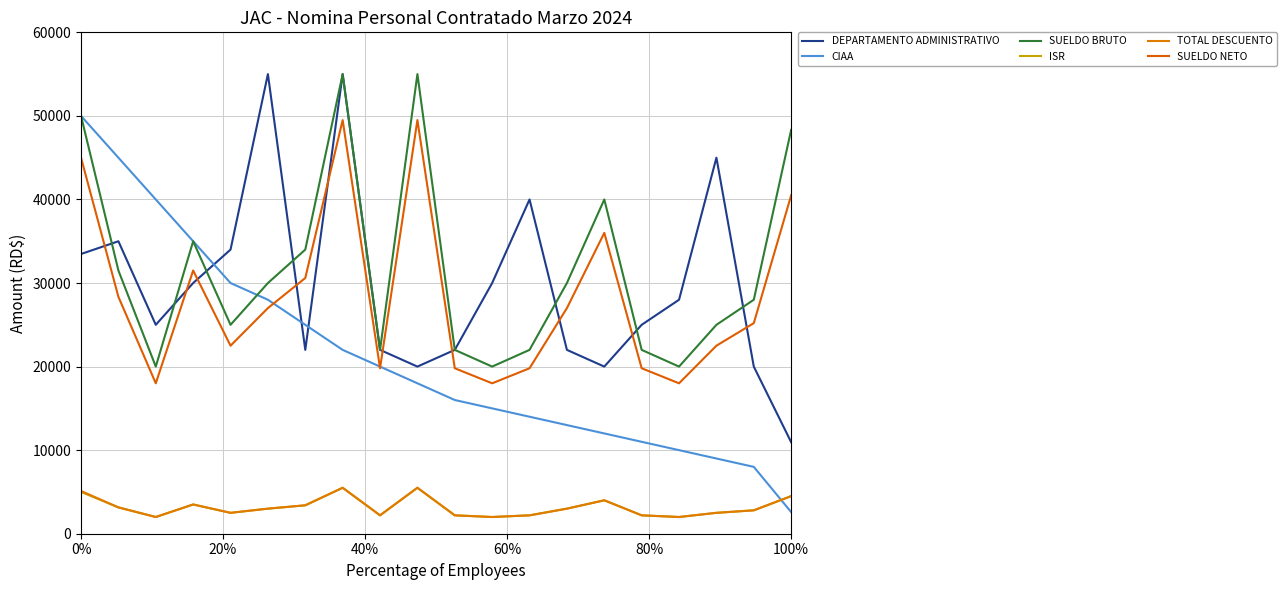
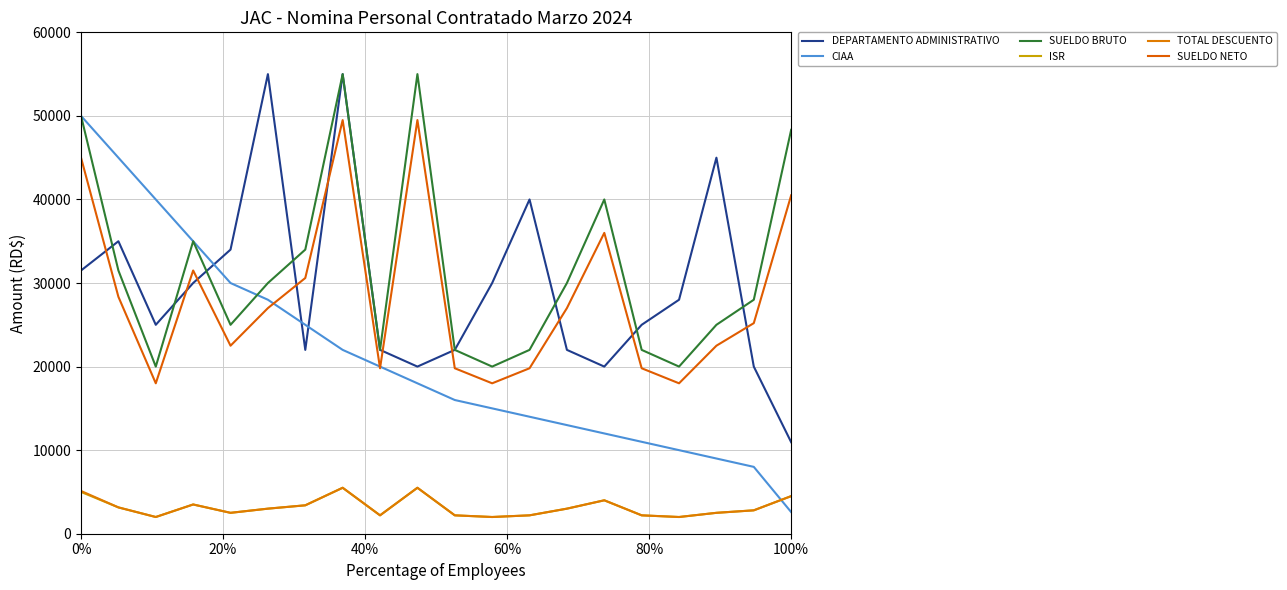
  {
    "DEPARTAMENTO ADMINISTRATIVO": {
-     "0%": 33000,
+     "0%": 32000,
      "100%": 11000
    },
    "CIAA": {
      "100%": 3000
    },
    "SUELDO BRUTO": {
      "100%": 48000
    }
  }
